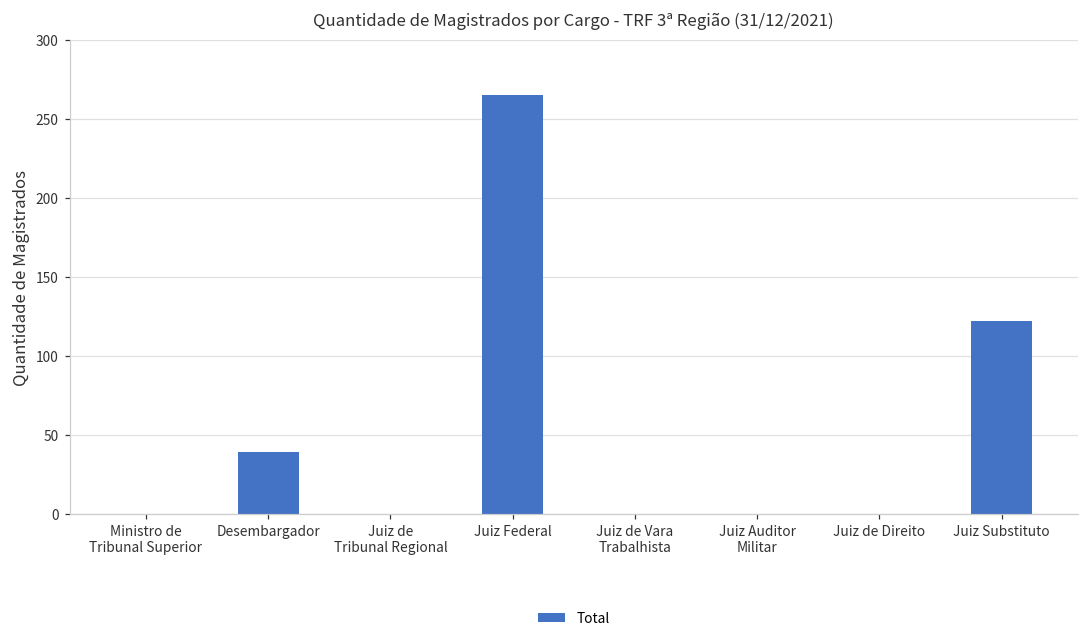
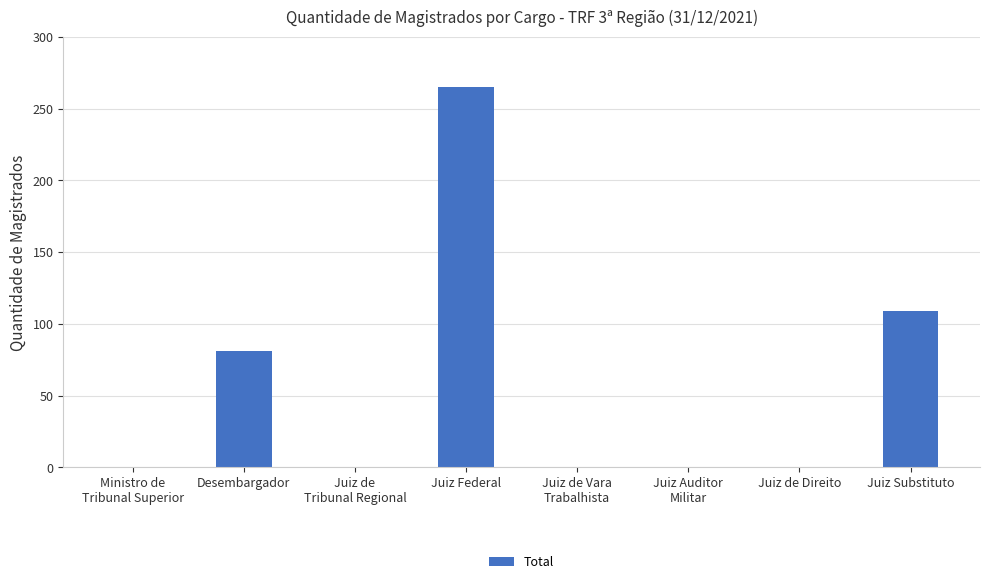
  {
    "Ministro de Tribunal Superior": 0,
-   "Desembargador": 39,
+   "Desembargador": 81,
    "Juiz de Tribunal Regional": 0,
    "Juiz Federal": 265,
    "Juiz de Vara Trabalhista": 0,
    "Juiz Auditor Militar": 0,
    "Juiz de Direito": 0,
-   "Juiz Substituto": 122
+   "Juiz Substituto": 109
  }
